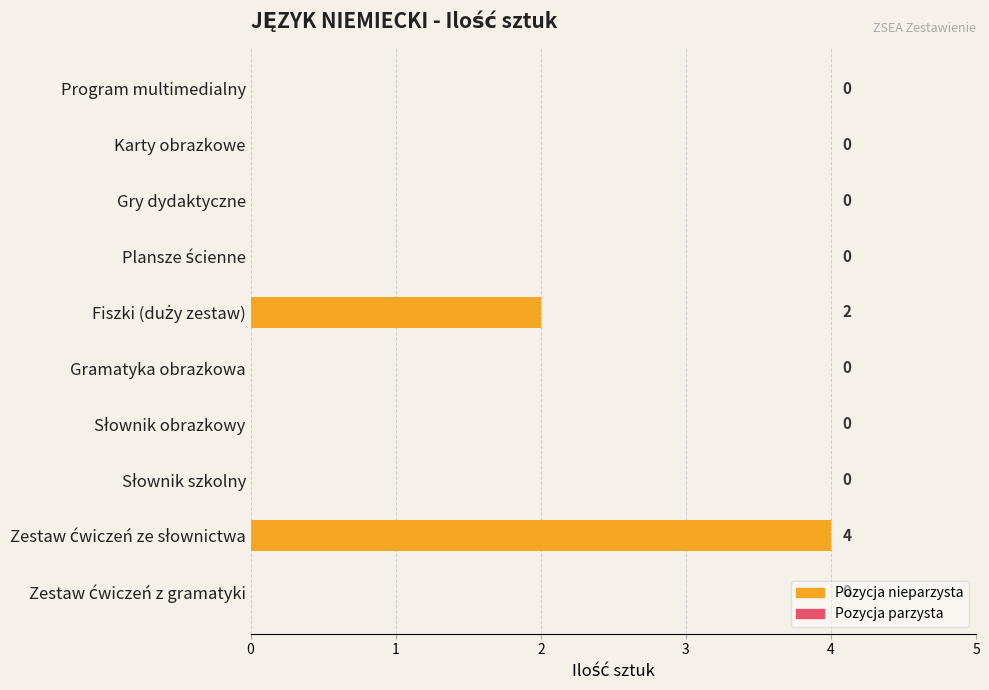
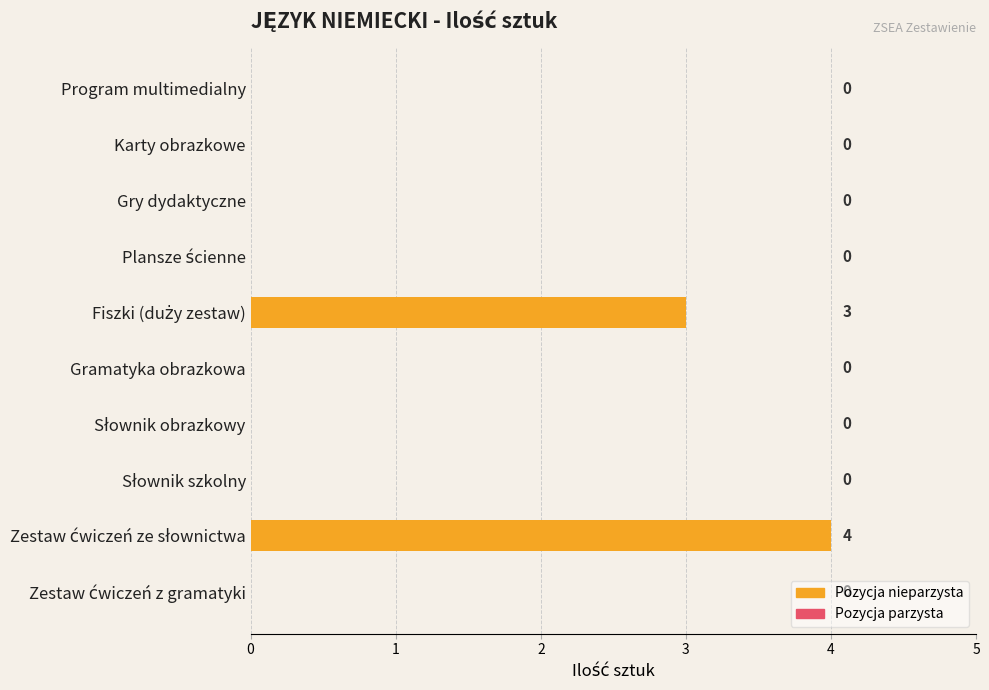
  {
-   "Fiszki (duży zestaw)": 2,
+   "Fiszki (duży zestaw)": 3,
    "Zestaw ćwiczeń ze słownictwa": 4
  }
